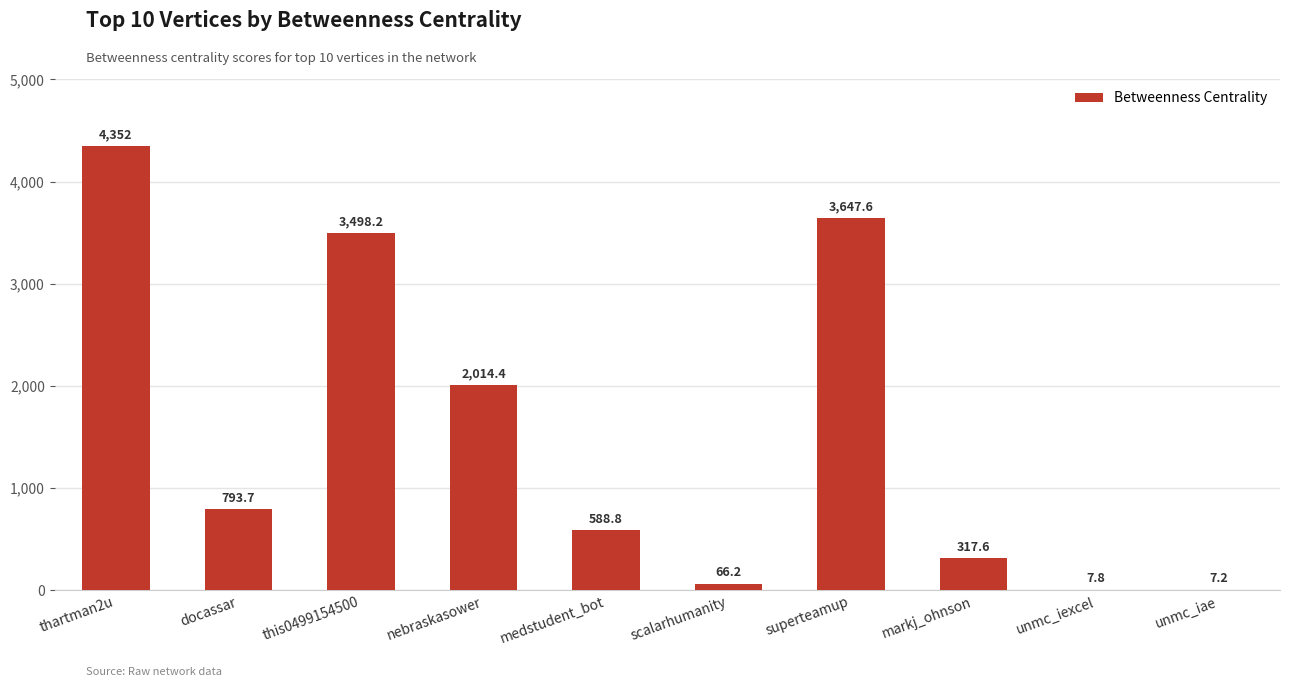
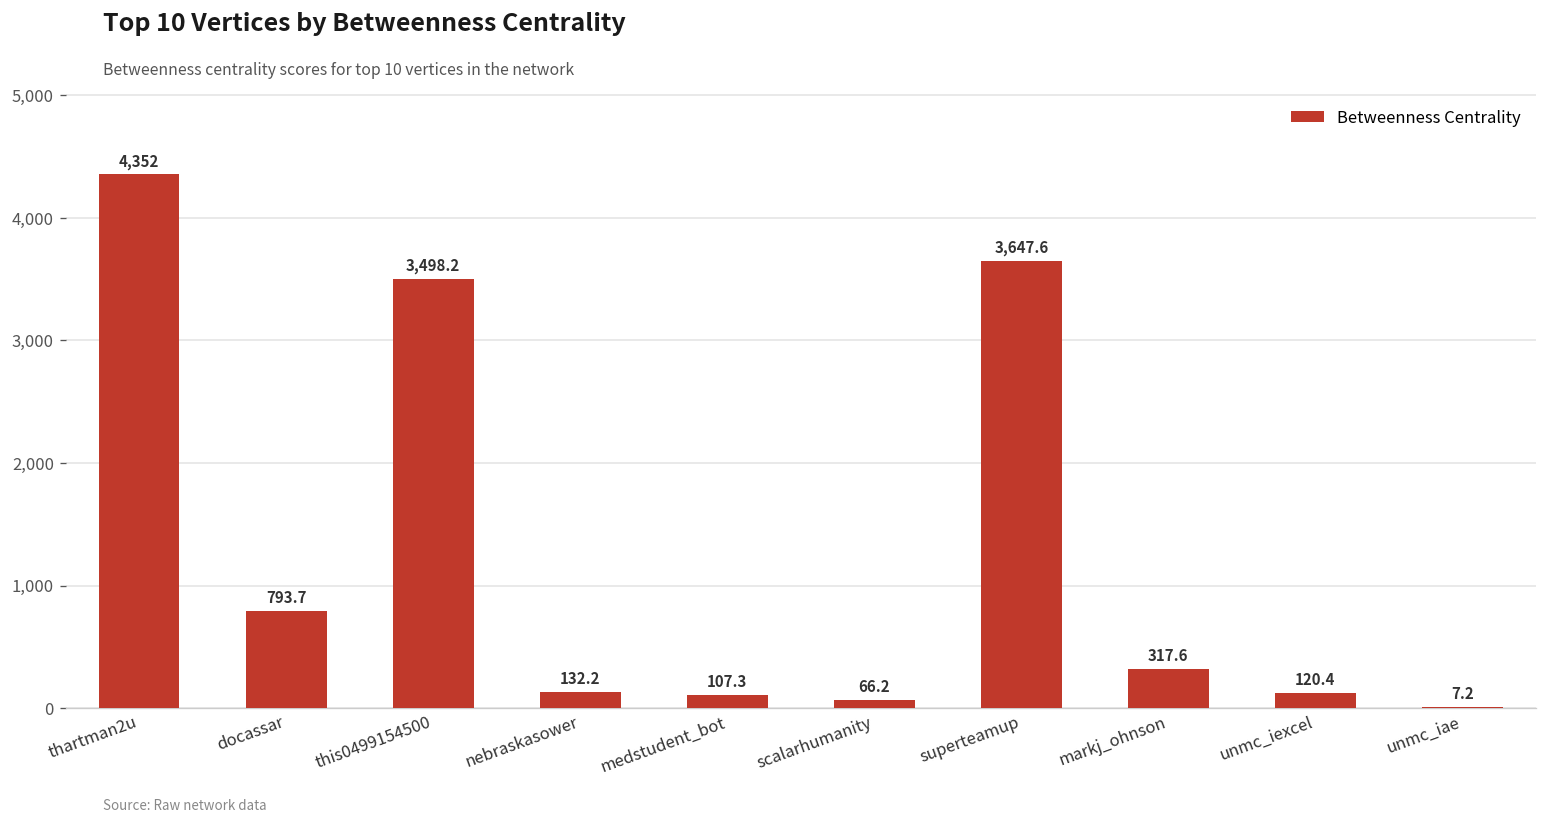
  {
    "thartman2u": "4,352",
    "docassar": "793.7",
    "this0499154500": "3,498.2",
-   "nebraskasower": "2,014.4",
-   "medstudent_bot": "588.8",
+   "nebraskasower": "132.2",
+   "medstudent_bot": "107.3",
    "scalarhumanity": "66.2",
    "superteamup": "3,647.6",
    "markj_ohnson": "317.6",
-   "unmc_iexcel": "7.8",
+   "unmc_iexcel": "120.4",
    "unmc_iae": "7.2"
  }
